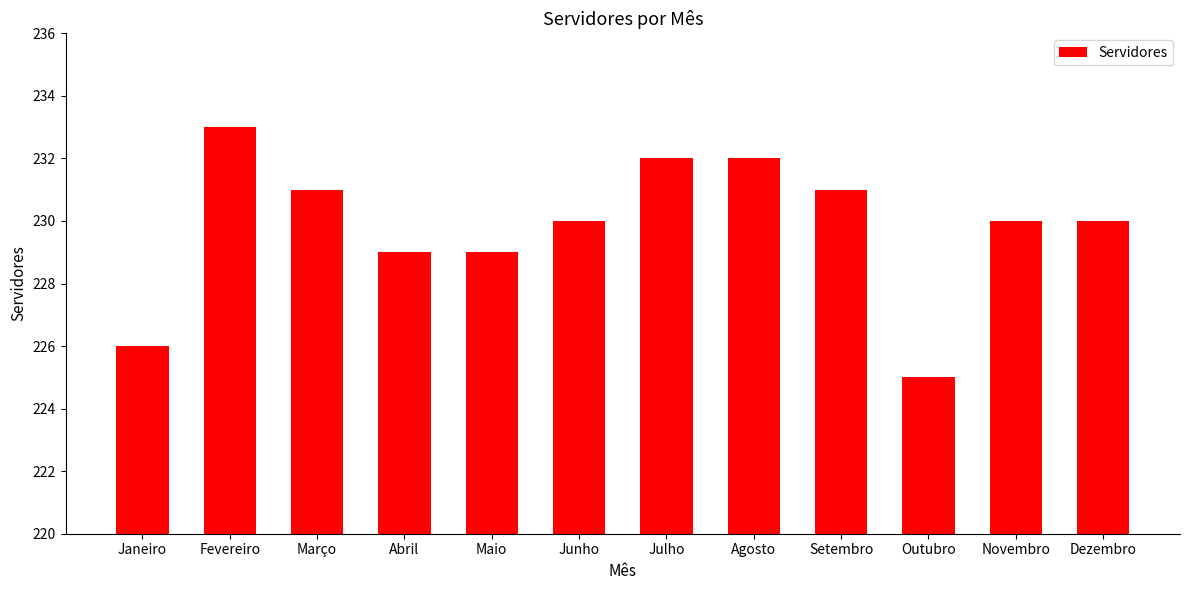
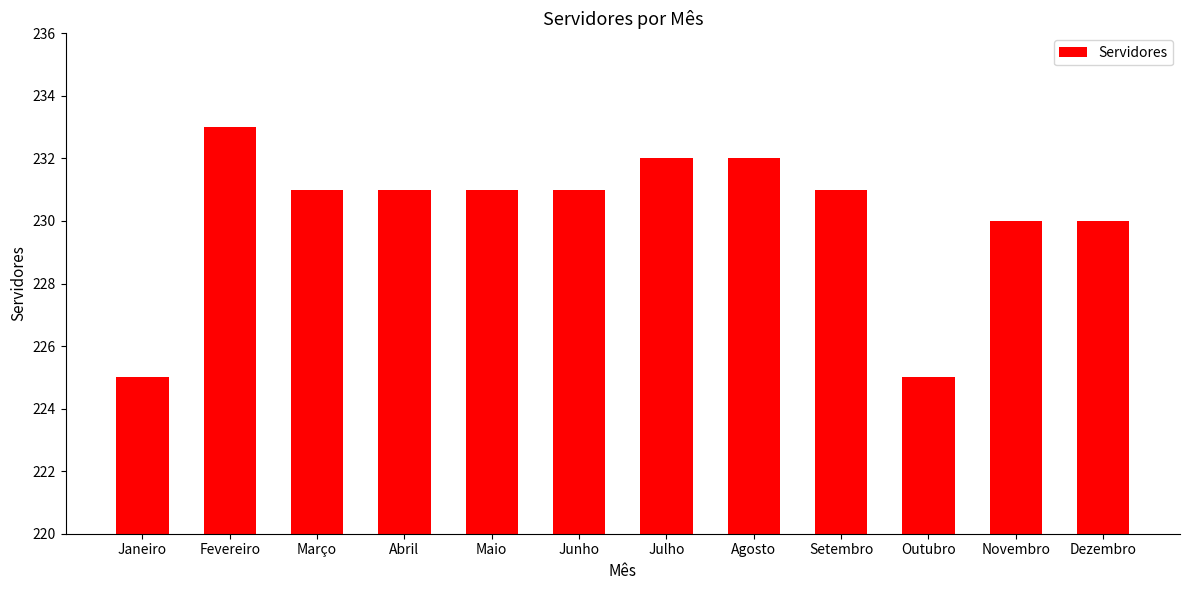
  {
-   "Janeiro": 226,
+   "Janeiro": 225,
    "Fevereiro": 233,
    "Março": 231,
-   "Abril": 229,
-   "Maio": 229,
-   "Junho": 230,
+   "Abril": 231,
+   "Maio": 231,
+   "Junho": 231,
    "Julho": 232,
    "Agosto": 232,
    "Setembro": 231,
    "Outubro": 225,
    "Novembro": 230,
    "Dezembro": 230
  }
